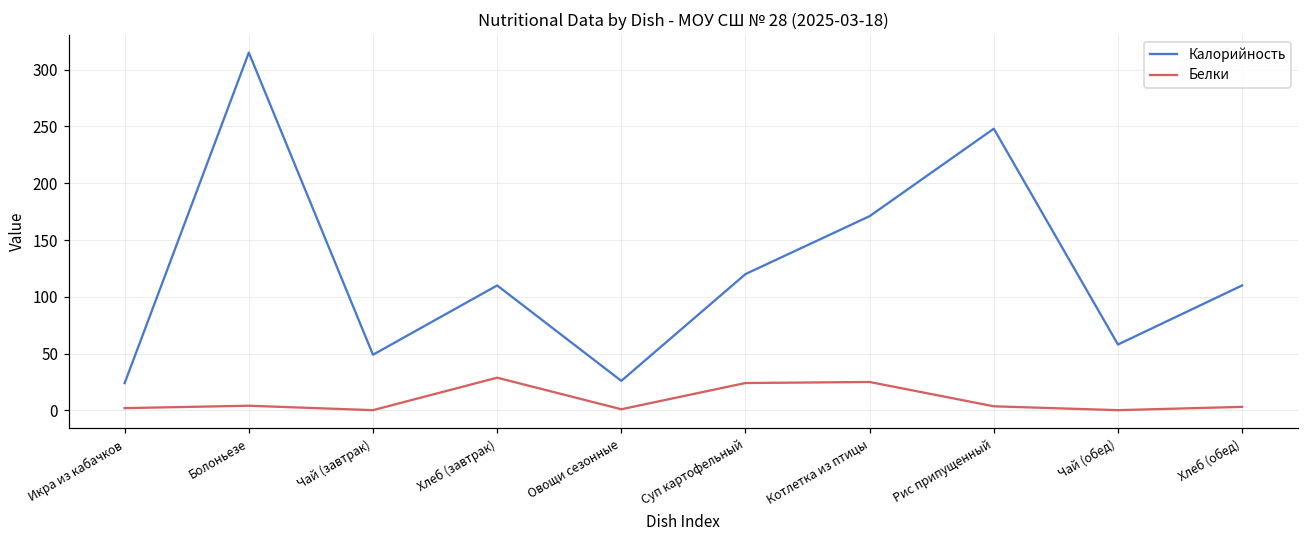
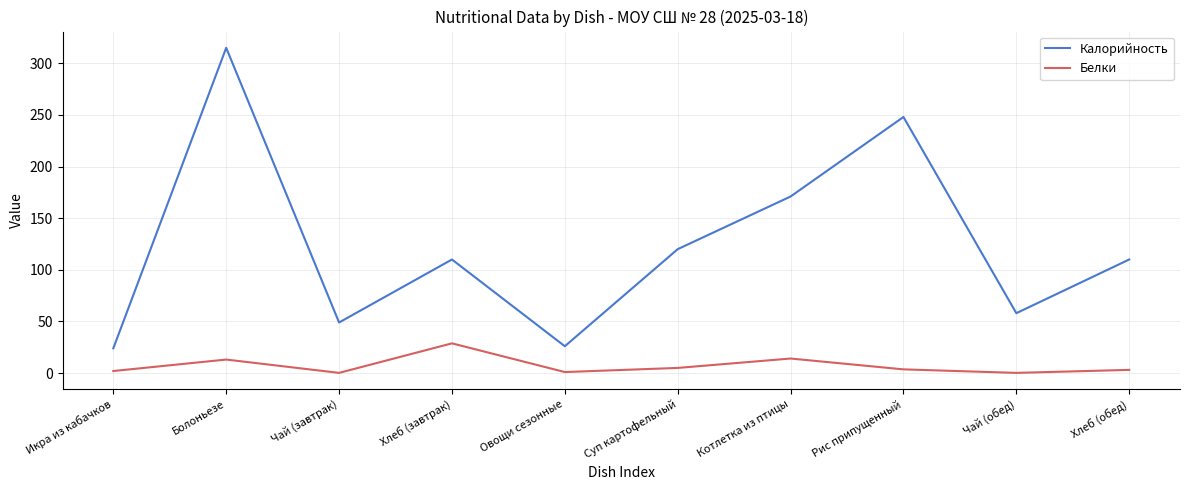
  {
    "Калорийность": {
      "Икра из кабачков": 24,
      "Болоньезе": 315,
      "Чай (завтрак)": 49,
      "Хлеб (завтрак)": 110,
      "Овощи сезонные": 26,
      "Суп картофельный": 120,
      "Котлетка из птицы": 171,
      "Рис припущенный": 248,
      "Чай (обед)": 58,
      "Хлеб (обед)": 110
    },
    "Белки": {
      "Икра из кабачков": 2,
-     "Болоньезе": 4,
+     "Болоньезе": 13,
      "Чай (завтрак)": 0,
      "Хлеб (завтрак)": 29,
      "Овощи сезонные": 1,
-     "Суп картофельный": 24,
-     "Котлетка из птицы": 25,
+     "Суп картофельный": 5,
+     "Котлетка из птицы": 14,
      "Рис припущенный": 4,
      "Чай (обед)": 0,
      "Хлеб (обед)": 3
    }
  }
